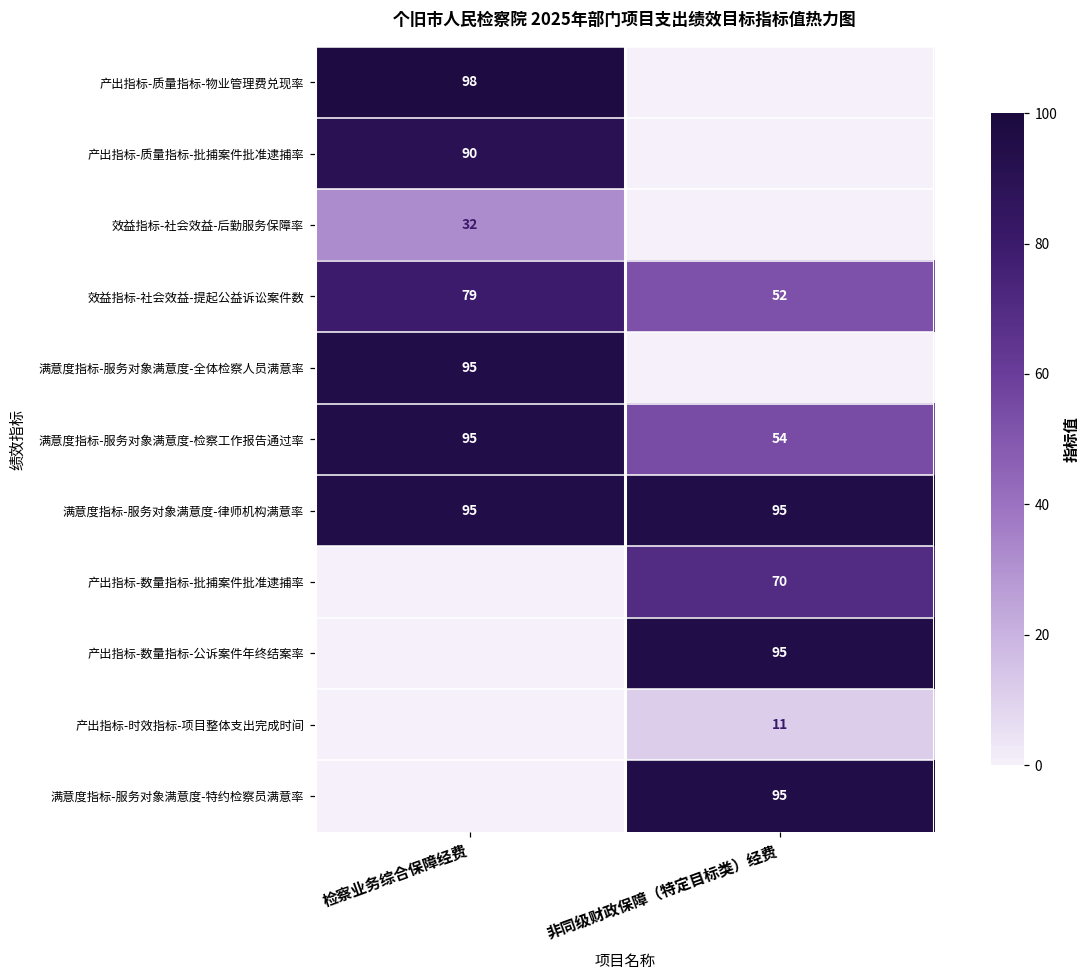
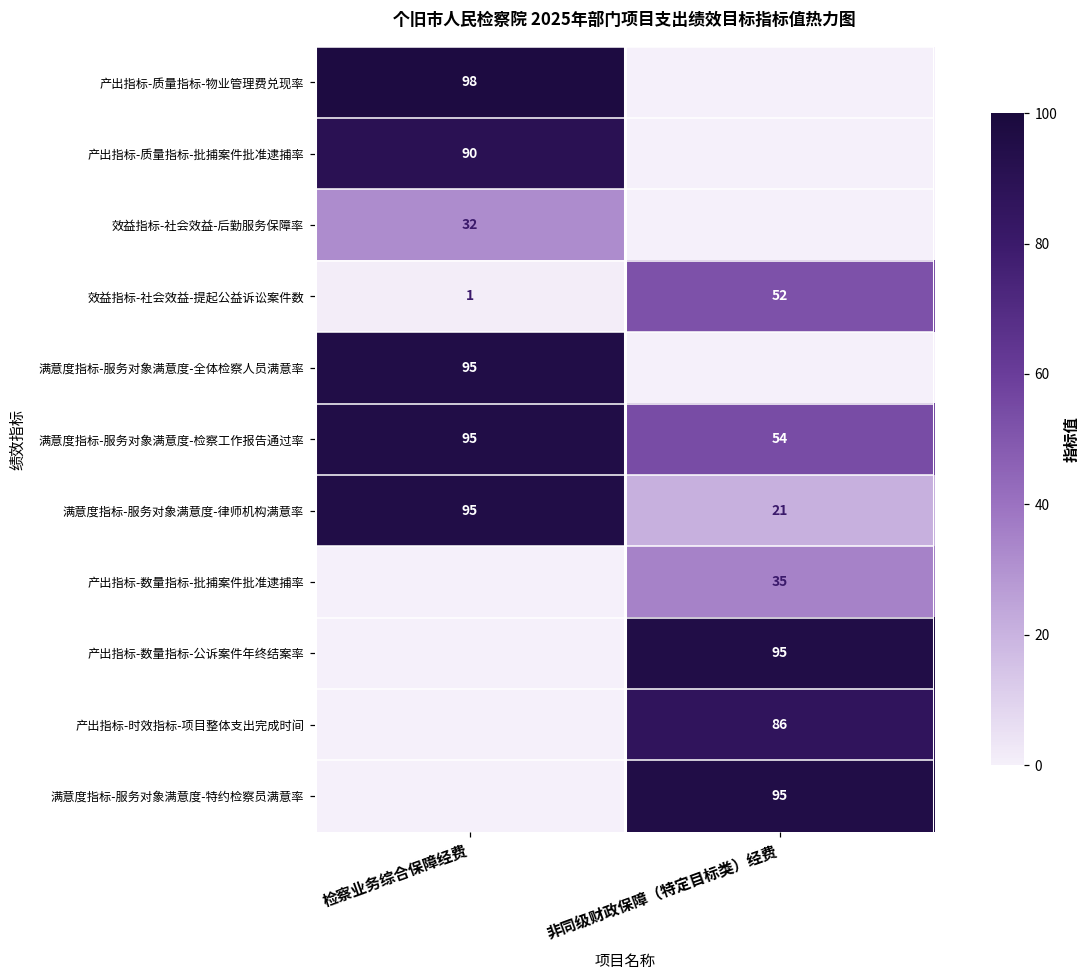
  {
    "产出指标-质量指标-物业管理费兑现率": {
      "检察业务综合保障经费": 98
    },
    "产出指标-质量指标-批捕案件批准逮捕率": {
      "检察业务综合保障经费": 90
    },
    "效益指标-社会效益-后勤服务保障率": {
      "检察业务综合保障经费": 32
    },
    "效益指标-社会效益-提起公益诉讼案件数": {
-     "检察业务综合保障经费": 79,
+     "检察业务综合保障经费": 1,
      "非同级财政保障（特定目标类）经费": 52
    },
    "满意度指标-服务对象满意度-全体检察人员满意率": {
      "检察业务综合保障经费": 95
    },
    "满意度指标-服务对象满意度-检察工作报告通过率": {
      "检察业务综合保障经费": 95,
      "非同级财政保障（特定目标类）经费": 54
    },
    "满意度指标-服务对象满意度-律师机构满意率": {
      "检察业务综合保障经费": 95,
-     "非同级财政保障（特定目标类）经费": 95
+     "非同级财政保障（特定目标类）经费": 21
    },
    "产出指标-数量指标-批捕案件批准逮捕率": {
-     "非同级财政保障（特定目标类）经费": 70
+     "非同级财政保障（特定目标类）经费": 35
    },
    "产出指标-数量指标-公诉案件年终结案率": {
      "非同级财政保障（特定目标类）经费": 95
    },
    "产出指标-时效指标-项目整体支出完成时间": {
-     "非同级财政保障（特定目标类）经费": 11
+     "非同级财政保障（特定目标类）经费": 86
    },
    "满意度指标-服务对象满意度-特约检察员满意率": {
      "非同级财政保障（特定目标类）经费": 95
    }
  }
